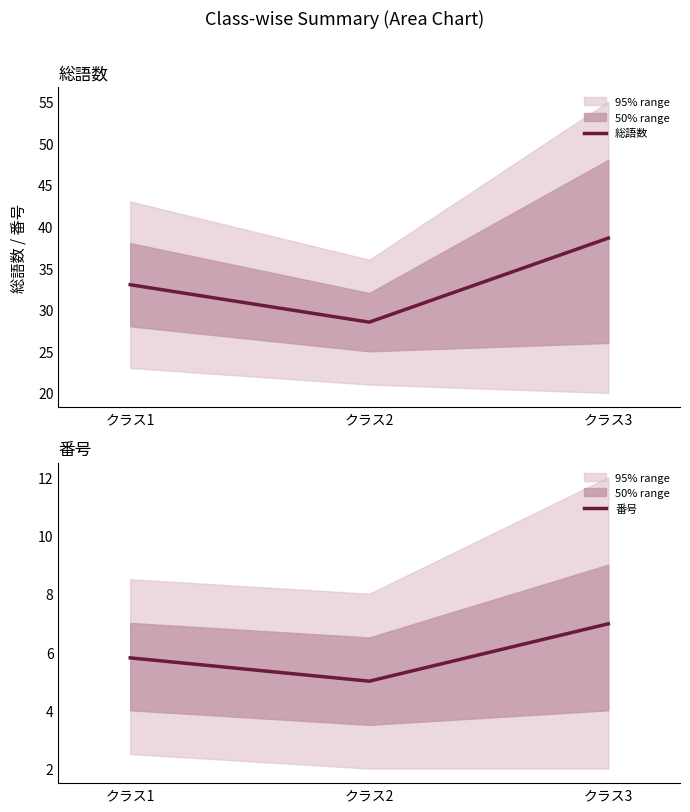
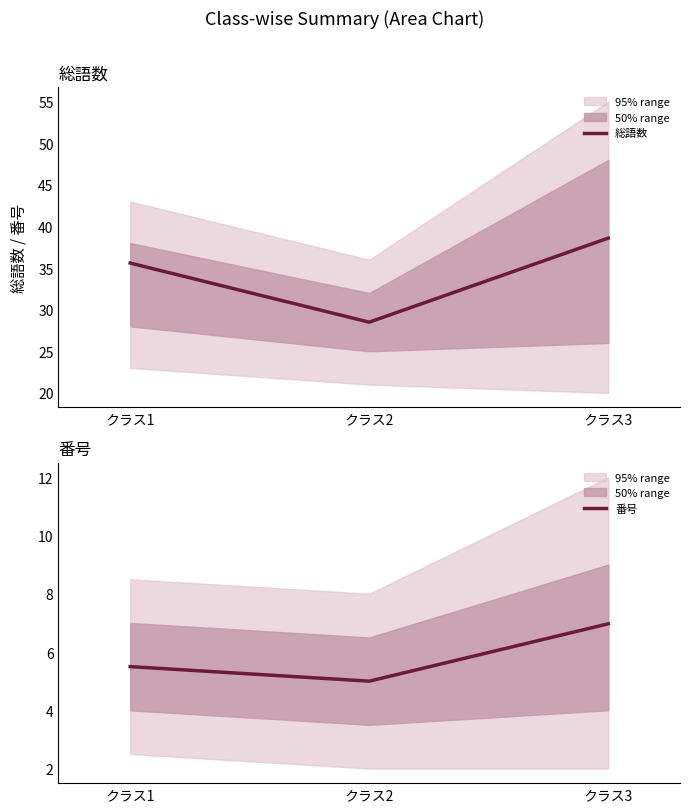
  {
    "総語数": {
      "総語数": {
-       "クラス1": 33,
+       "クラス1": 36,
        "クラス2": 29,
        "クラス3": 39
      }
    },
    "番号": {
      "番号": {
-       "クラス1": 5.8,
+       "クラス1": 5.5,
        "クラス2": 5.0,
        "クラス3": 7.0
      }
    }
  }
